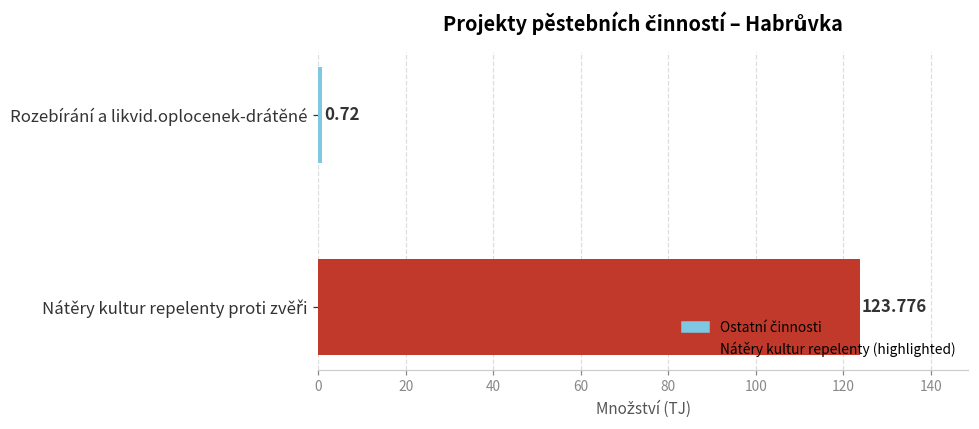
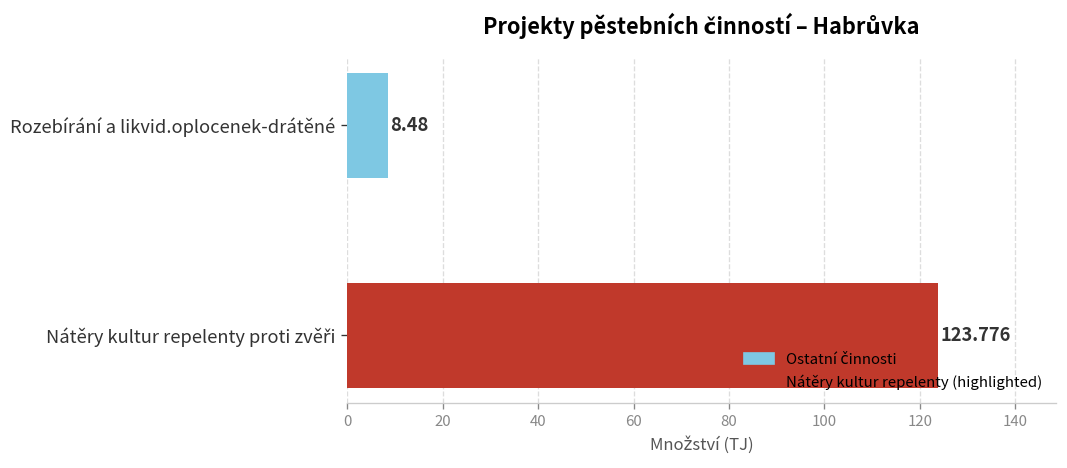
  {
-   "Rozebírání a likvid.oplocenek-drátěné": 0.72,
+   "Rozebírání a likvid.oplocenek-drátěné": 8.48,
    "Nátěry kultur repelenty proti zvěři": 123.776
  }
